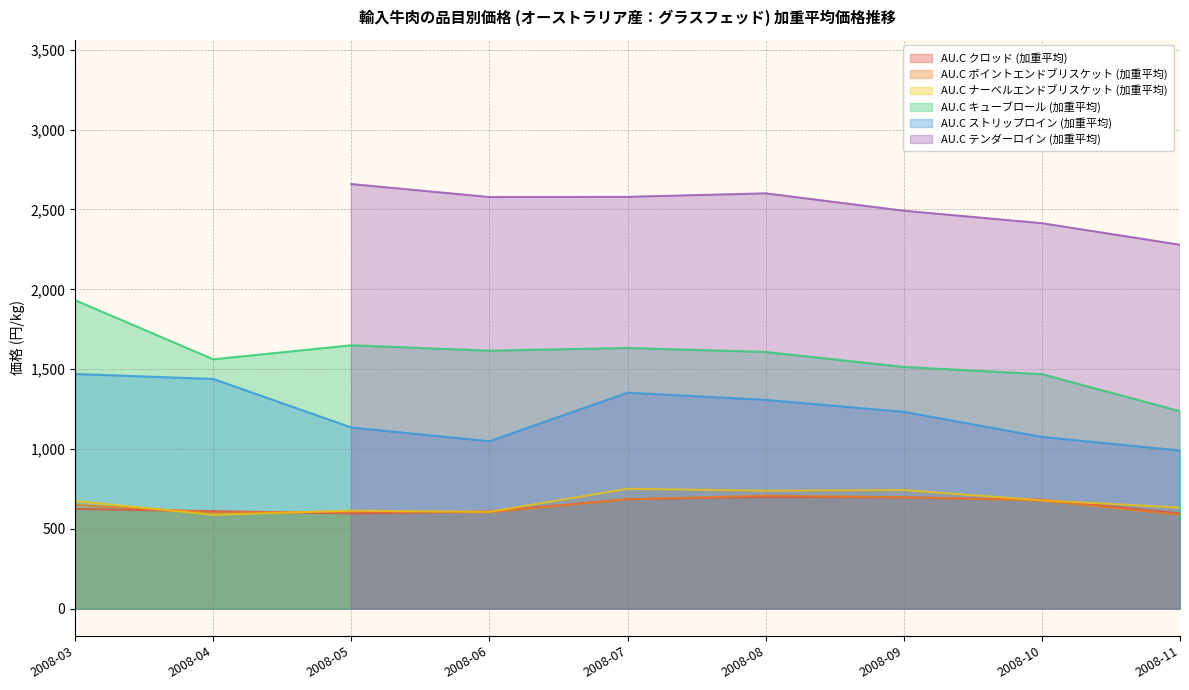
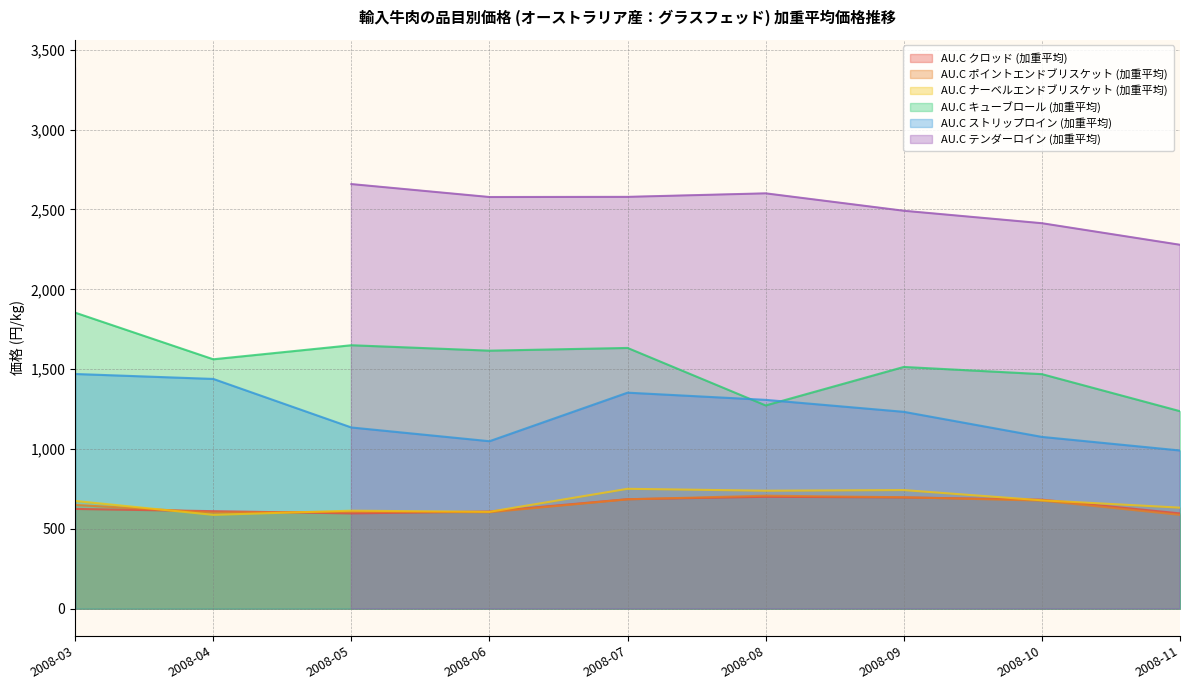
  {
    "AU.C キューブロール (加重平均)": {
-     "2008-03": "1,930",
+     "2008-03": "1,850",
      "2008-04": "1,560",
      "2008-05": "1,650",
      "2008-06": "1,620",
      "2008-07": "1,630",
-     "2008-08": "1,610",
+     "2008-08": "1,270",
      "2008-09": "1,510",
      "2008-10": "1,470",
      "2008-11": "1,240"
    },
    "AU.C ストリップロイン (加重平均)": {
      "2008-03": "1,470",
      "2008-04": "1,440",
      "2008-05": "1,140",
      "2008-06": "1,050",
      "2008-07": "1,350",
      "2008-08": "1,310",
      "2008-09": "1,230",
      "2008-10": "1,080",
      "2008-11": "990"
    }
  }
